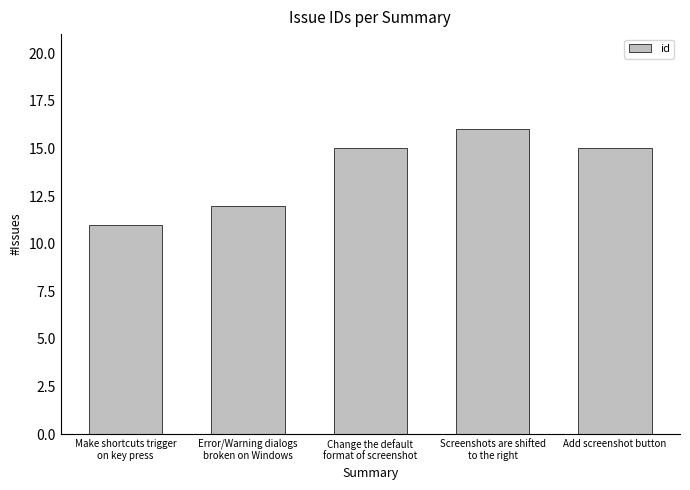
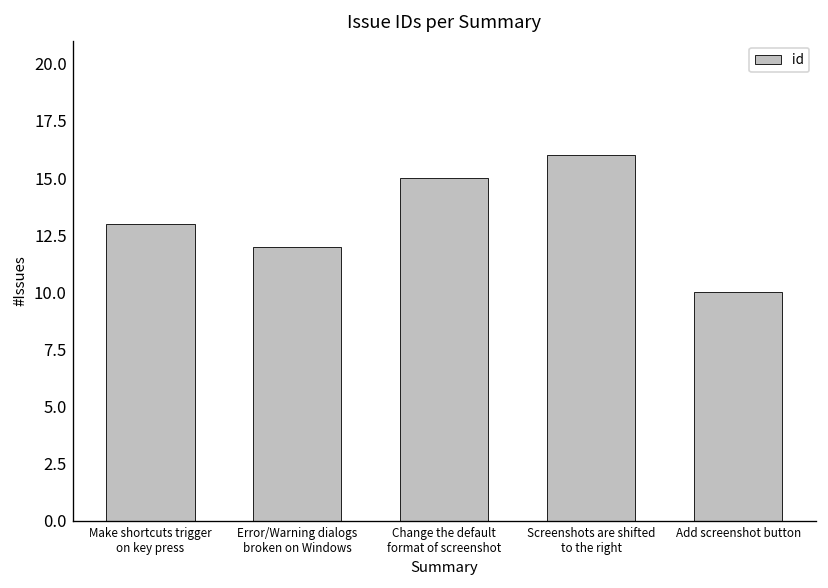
  {
-   "Make shortcuts trigger on key press": 11,
+   "Make shortcuts trigger on key press": 13,
    "Error/Warning dialogs broken on Windows": 12,
    "Change the default format of screenshot": 15,
    "Screenshots are shifted to the right": 16,
-   "Add screenshot button": 15
+   "Add screenshot button": 10
  }
